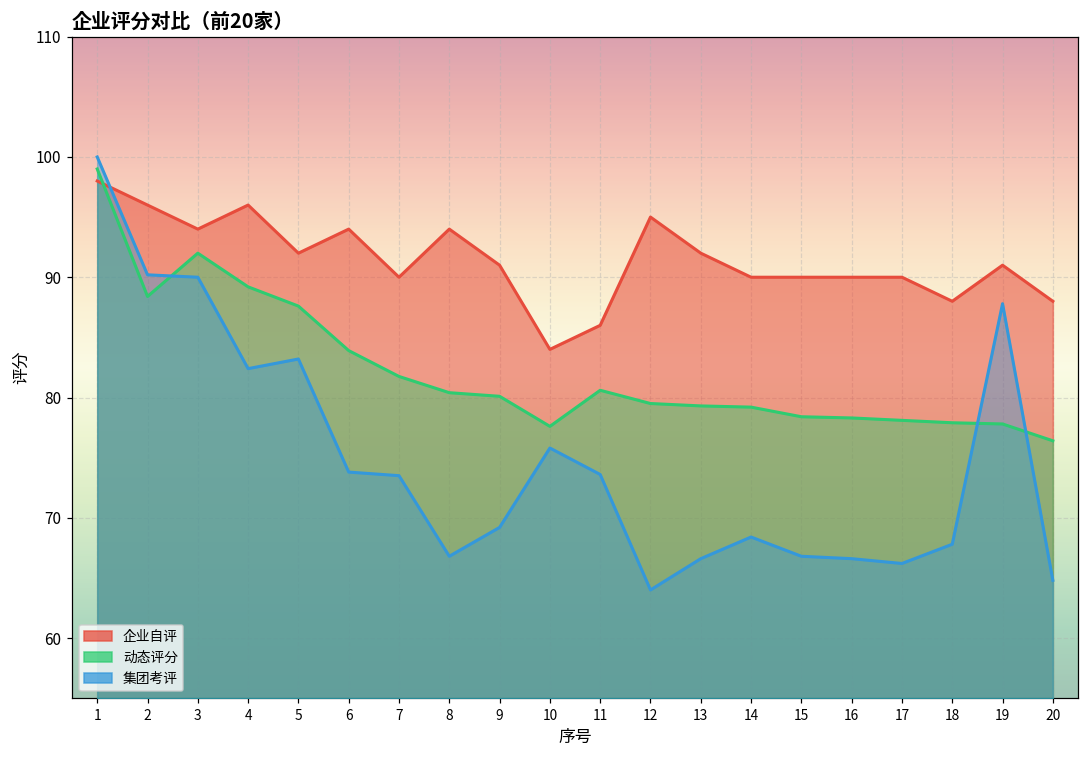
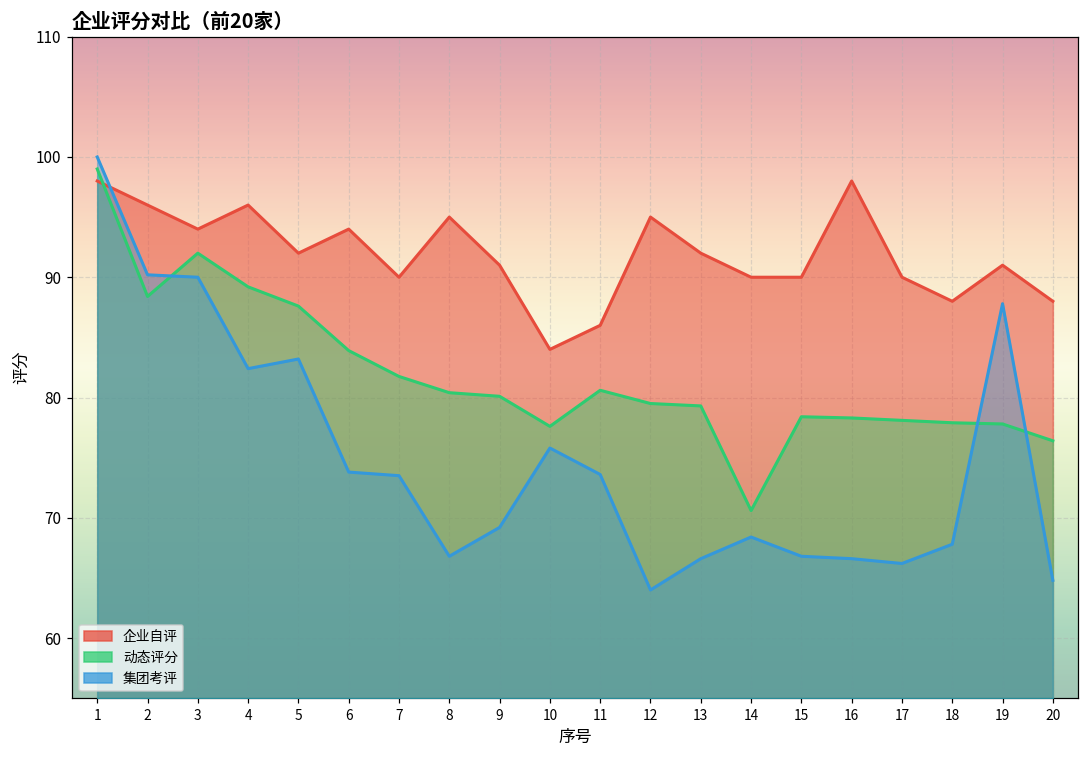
  {
    "企业自评": {
      "1": 98,
      "2": 96,
      "3": 94,
      "4": 96,
      "5": 92,
      "6": 94,
      "7": 90,
-     "8": 94,
+     "8": 95,
      "9": 91,
      "10": 84,
      "11": 86,
      "12": 95,
      "13": 92,
      "14": 90,
      "15": 90,
-     "16": 90,
+     "16": 98,
      "17": 90,
      "18": 88,
      "19": 91,
      "20": 88
    },
    "动态评分": {
      "1": 99.0,
      "2": 88.4,
      "3": 92.0,
      "4": 89.2,
      "5": 87.6,
      "6": 83.9,
      "7": 81.8,
      "8": 80.4,
      "9": 80.1,
      "10": 77.6,
      "11": 80.6,
      "12": 79.5,
      "13": 79.3,
-     "14": 79.2,
+     "14": 70.6,
      "15": 78.4,
      "16": 78.3,
      "17": 78.1,
      "18": 77.9,
      "19": 77.8,
      "20": 76.4
    },
    "集团考评": {
      "1": 100.0,
      "2": 90.2,
      "3": 90.0,
      "4": 82.4,
      "5": 83.2,
      "6": 73.8,
      "7": 73.5,
      "8": 66.8,
      "9": 69.2,
      "10": 75.8,
      "11": 73.6,
      "12": 64.0,
      "13": 66.6,
      "14": 68.4,
      "15": 66.8,
      "16": 66.6,
      "17": 66.2,
      "18": 67.8,
      "19": 87.8,
      "20": 64.8
    }
  }
